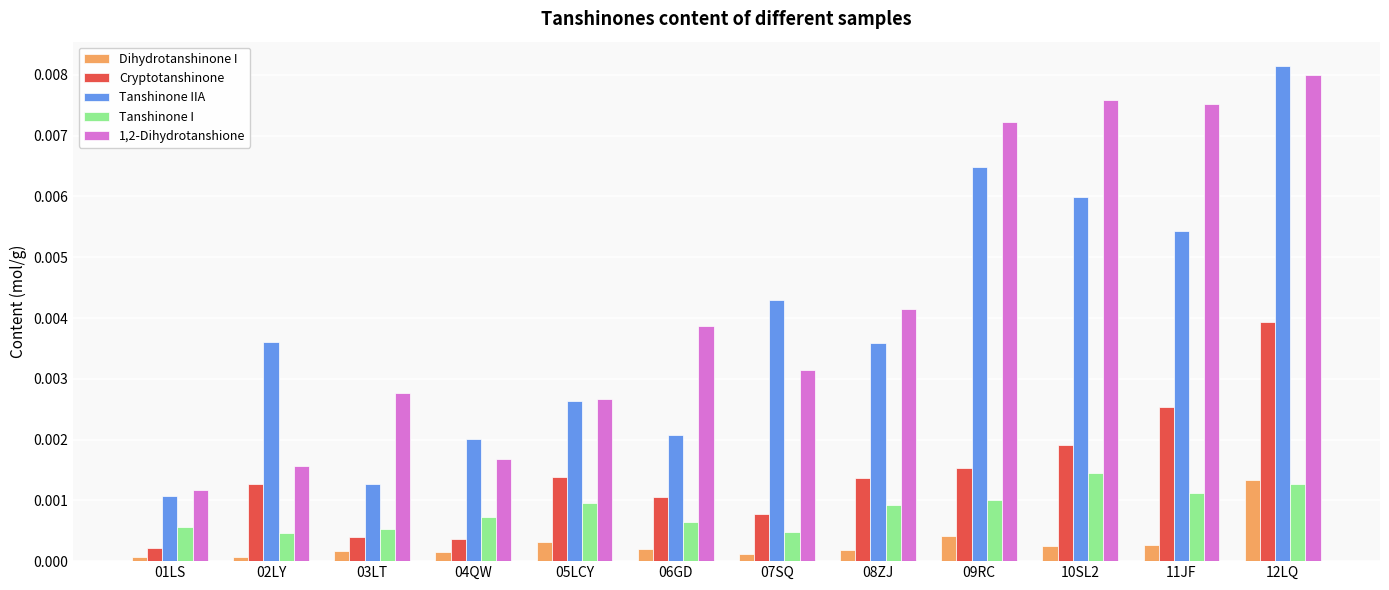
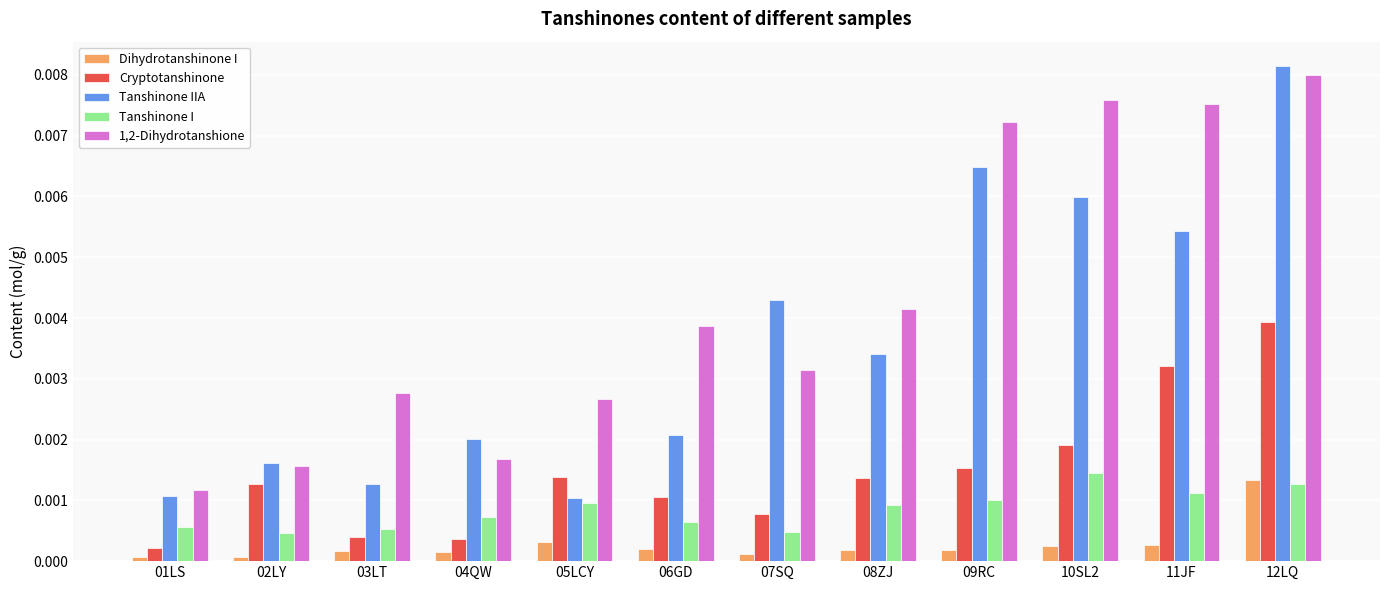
  {
    "Dihydrotanshinone I": {
      "01LS": 0.0001,
      "02LY": 0.0001,
      "03LT": 0.0002,
      "04QW": 0.0002,
      "05LCY": 0.0003,
      "06GD": 0.0002,
      "07SQ": 0.0001,
      "08ZJ": 0.0002,
-     "09RC": 0.0004,
+     "09RC": 0.0002,
      "10SL2": 0.0002,
      "11JF": 0.0003,
      "12LQ": 0.0013
    },
    "Cryptotanshinone": {
      "01LS": 0.0002,
      "02LY": 0.0013,
      "03LT": 0.0004,
      "04QW": 0.0004,
      "05LCY": 0.0014,
      "06GD": 0.0011,
      "07SQ": 0.0008,
      "08ZJ": 0.0014,
      "09RC": 0.0015,
      "10SL2": 0.0019,
-     "11JF": 0.0025,
+     "11JF": 0.0032,
      "12LQ": 0.0039
    },
    "Tanshinone IIA": {
      "01LS": 0.0011,
-     "02LY": 0.0036,
+     "02LY": 0.0016,
      "03LT": 0.0013,
      "04QW": 0.0020,
-     "05LCY": 0.0026,
+     "05LCY": 0.0010,
      "06GD": 0.0021,
      "07SQ": 0.0043,
-     "08ZJ": 0.0036,
+     "08ZJ": 0.0034,
      "09RC": 0.0065,
      "10SL2": 0.0060,
      "11JF": 0.0054,
      "12LQ": 0.0081
    },
    "Tanshinone I": {
      "01LS": 0.0006,
      "02LY": 0.0005,
      "03LT": 0.0005,
      "04QW": 0.0007,
      "05LCY": 0.0010,
      "06GD": 0.0007,
      "07SQ": 0.0005,
      "08ZJ": 0.0009,
      "09RC": 0.0010,
      "10SL2": 0.0014,
      "11JF": 0.0011,
      "12LQ": 0.0013
    },
    "1,2-Dihydrotanshione": {
      "01LS": 0.0012,
      "02LY": 0.0016,
      "03LT": 0.0028,
      "04QW": 0.0017,
      "05LCY": 0.0027,
      "06GD": 0.0039,
      "07SQ": 0.0031,
      "08ZJ": 0.0042,
      "09RC": 0.0072,
      "10SL2": 0.0076,
      "11JF": 0.0075,
      "12LQ": 0.0080
    }
  }
